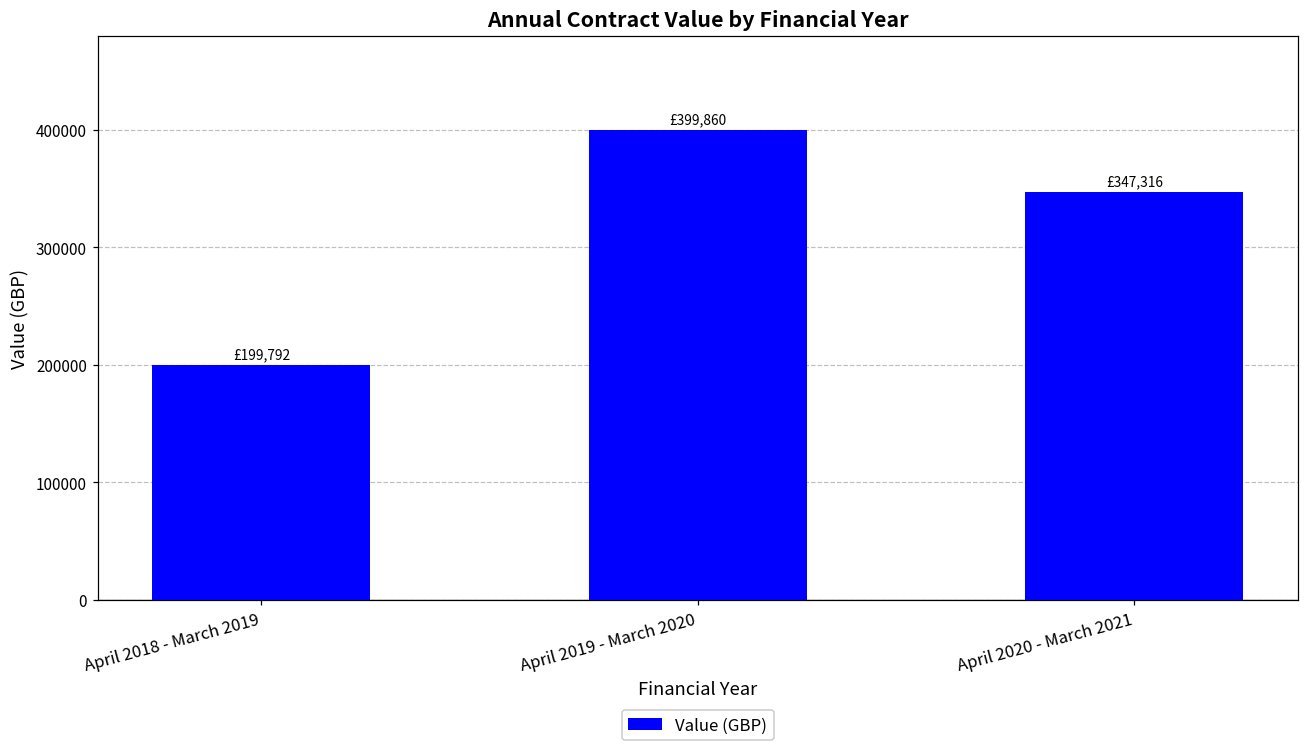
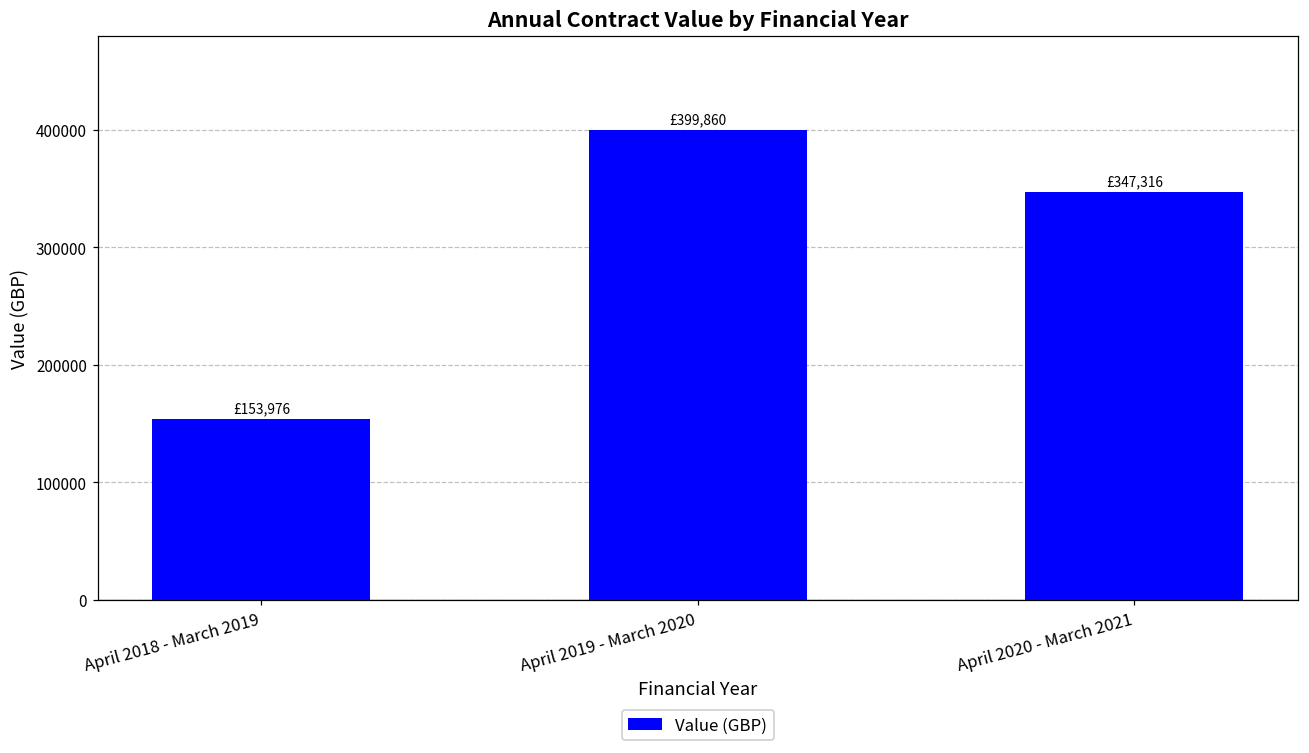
  {
-   "April 2018 - March 2019": "£199,792",
+   "April 2018 - March 2019": "£153,976",
    "April 2019 - March 2020": "£399,860",
    "April 2020 - March 2021": "£347,316"
  }
